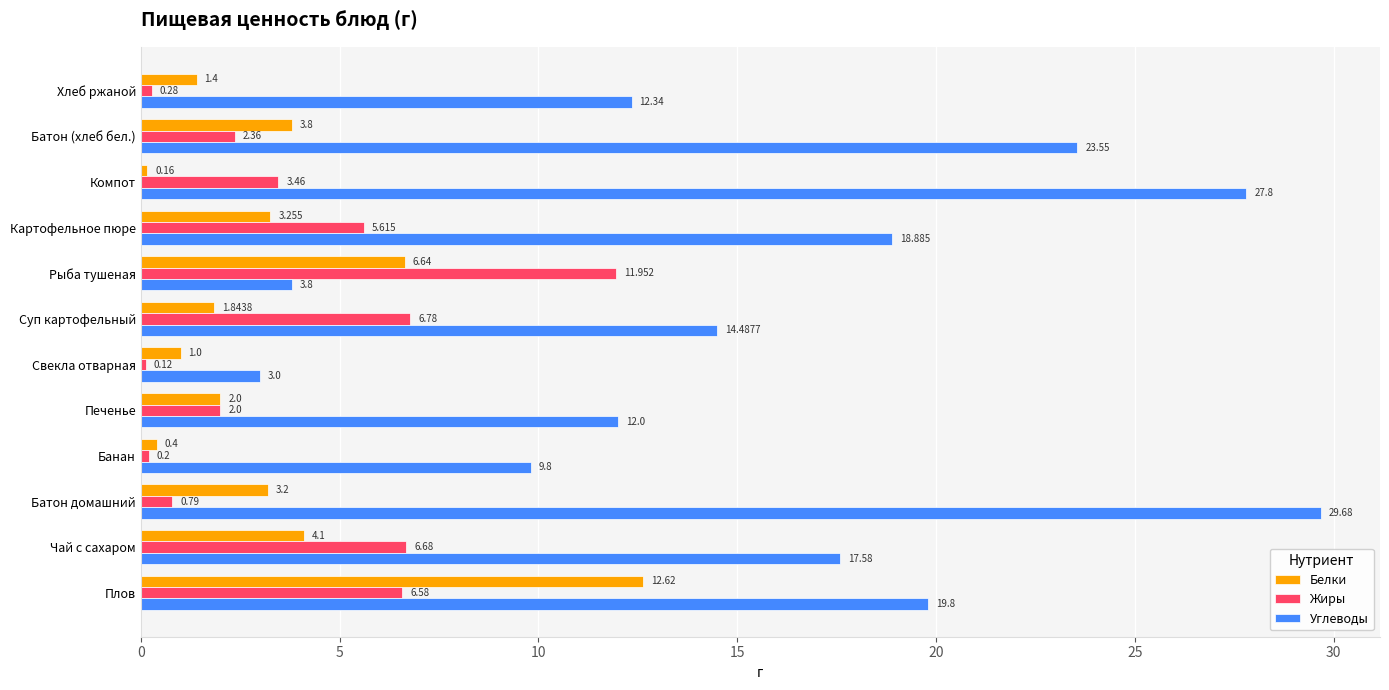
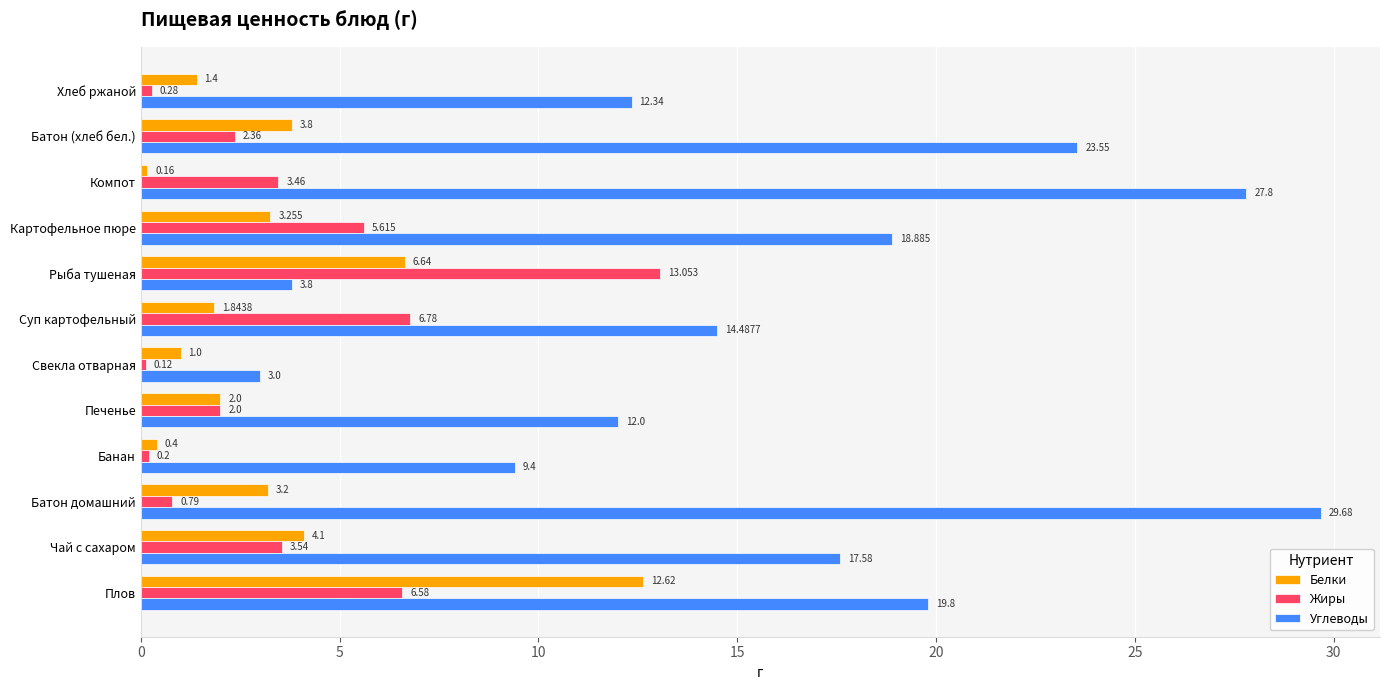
  {
    "Белки": {
      "Хлеб ржаной": 1.4,
      "Батон (хлеб бел.)": 3.8,
      "Компот": 0.16,
      "Картофельное пюре": 3.255,
      "Рыба тушеная": 6.64,
      "Суп картофельный": 1.8438,
      "Свекла отварная": 1.0,
      "Печенье": 2.0,
      "Банан": 0.4,
      "Батон домашний": 3.2,
      "Чай с сахаром": 4.1,
      "Плов": 12.62
    },
    "Жиры": {
      "Хлеб ржаной": 0.28,
      "Батон (хлеб бел.)": 2.36,
      "Компот": 3.46,
      "Картофельное пюре": 5.615,
-     "Рыба тушеная": 11.952,
+     "Рыба тушеная": 13.053,
      "Суп картофельный": 6.78,
      "Свекла отварная": 0.12,
      "Печенье": 2.0,
      "Банан": 0.2,
      "Батон домашний": 0.79,
-     "Чай с сахаром": 6.68,
+     "Чай с сахаром": 3.54,
      "Плов": 6.58
    },
    "Углеводы": {
      "Хлеб ржаной": 12.34,
      "Батон (хлеб бел.)": 23.55,
      "Компот": 27.8,
      "Картофельное пюре": 18.885,
      "Рыба тушеная": 3.8,
      "Суп картофельный": 14.4877,
      "Свекла отварная": 3.0,
      "Печенье": 12.0,
-     "Банан": 9.8,
+     "Банан": 9.4,
      "Батон домашний": 29.68,
      "Чай с сахаром": 17.58,
      "Плов": 19.8
    }
  }
